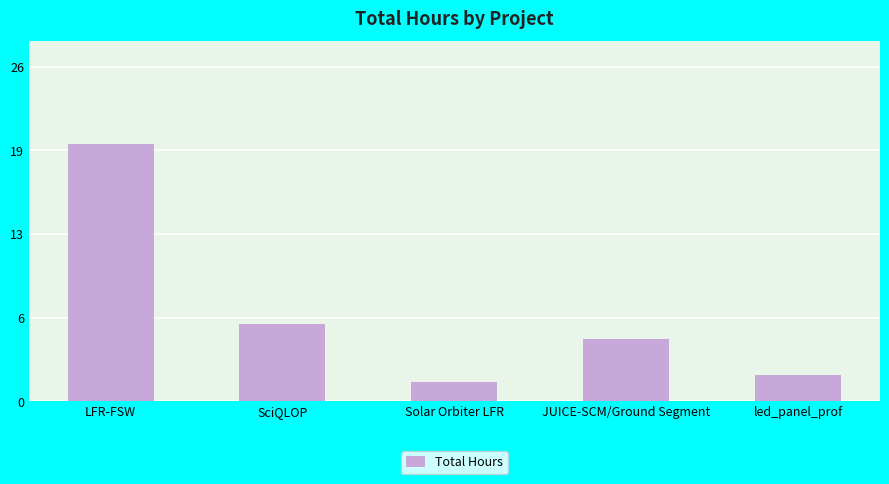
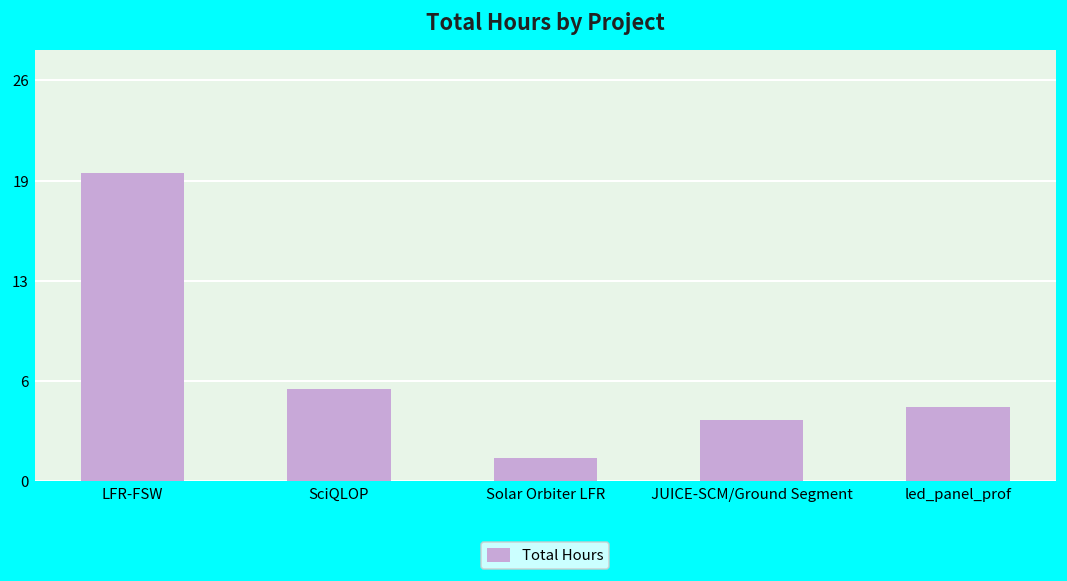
  {
    "LFR-FSW": 20.0,
    "SciQLOP": 6.0,
    "Solar Orbiter LFR": 1.5,
-   "JUICE-SCM/Ground Segment": 4.8,
-   "led_panel_prof": 2.0
+   "JUICE-SCM/Ground Segment": 4.0,
+   "led_panel_prof": 4.8
  }
